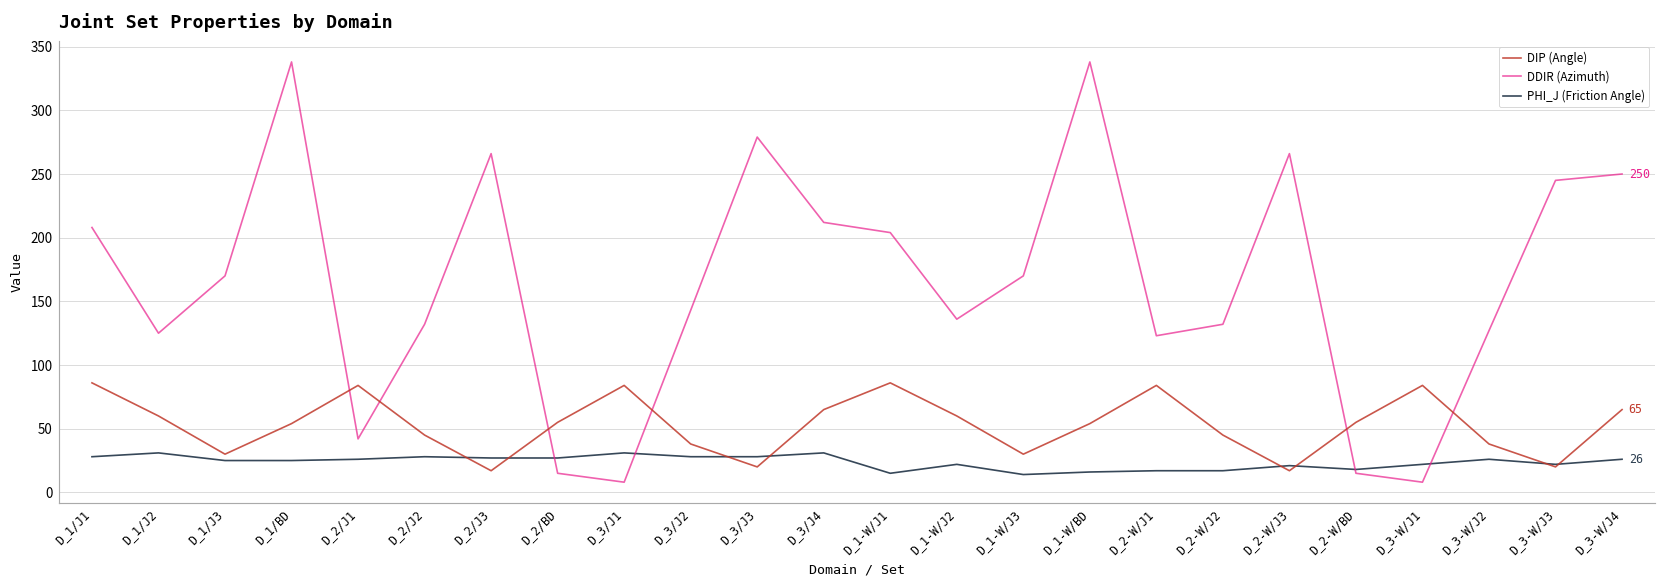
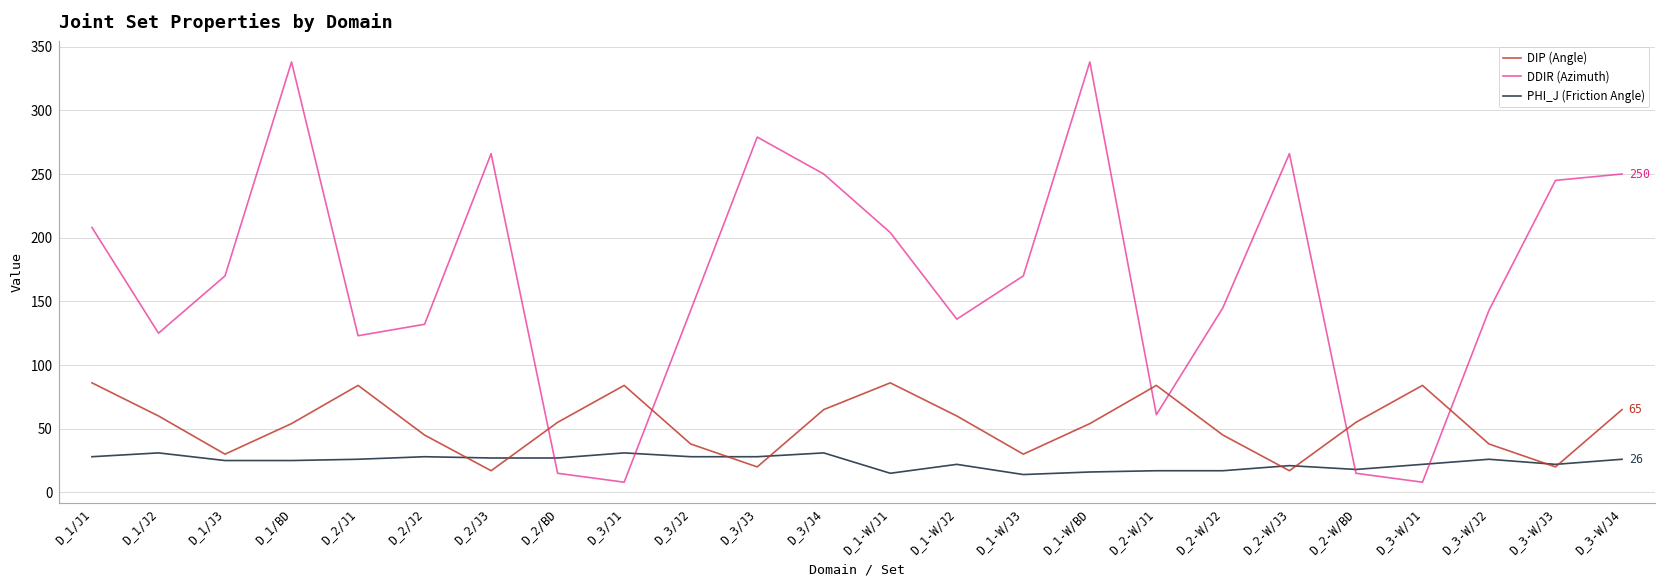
  {
    "DIP (Angle)": {
      "D_3-W/J4": 65
    },
    "DDIR (Azimuth)": {
      "D_1/J1": 208,
      "D_1/J2": 125,
      "D_1/J3": 170,
      "D_1/BD": 338,
-     "D_2/J1": 42,
+     "D_2/J1": 123,
      "D_2/J2": 132,
      "D_2/J3": 266,
      "D_2/BD": 15,
      "D_3/J1": 8,
      "D_3/J2": 143,
      "D_3/J3": 279,
-     "D_3/J4": 212,
+     "D_3/J4": 250,
      "D_1-W/J1": 204,
      "D_1-W/J2": 136,
      "D_1-W/J3": 170,
      "D_1-W/BD": 338,
-     "D_2-W/J1": 123,
-     "D_2-W/J2": 132,
+     "D_2-W/J1": 61,
+     "D_2-W/J2": 145,
      "D_2-W/J3": 266,
      "D_2-W/BD": 15,
      "D_3-W/J1": 8,
-     "D_3-W/J2": 127,
+     "D_3-W/J2": 143,
      "D_3-W/J3": 245
    },
    "PHI_J (Friction Angle)": {
      "D_3-W/J4": 26
    }
  }
